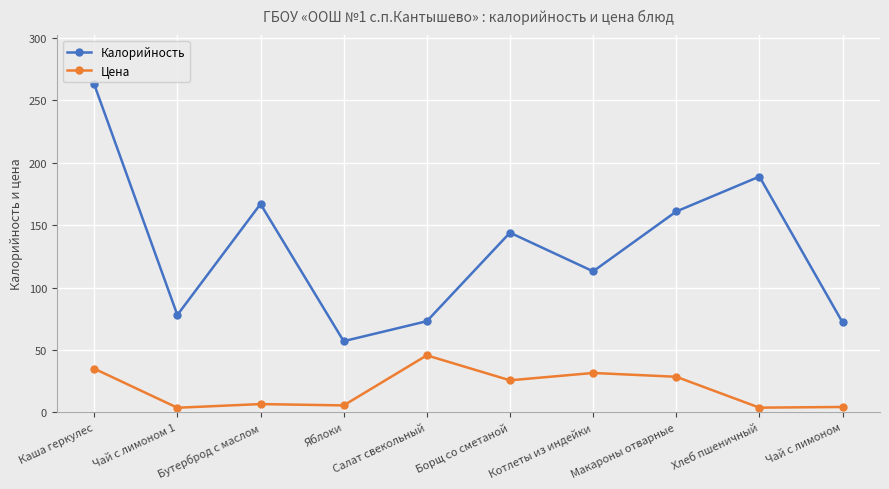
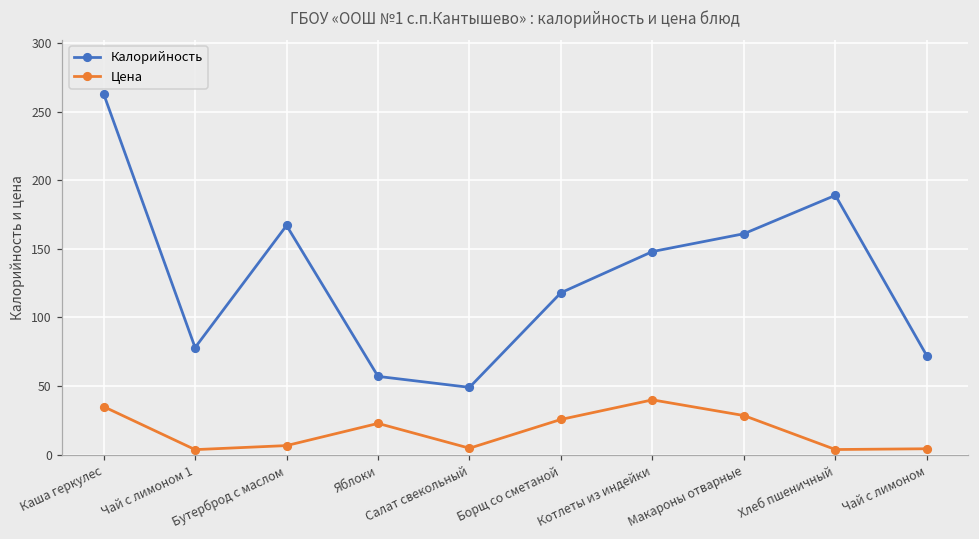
  {
    "Калорийность": {
      "Каша геркулес": 263,
      "Чай с лимоном 1": 78,
      "Бутерброд с маслом": 167,
      "Яблоки": 57,
-     "Салат свекольный": 73,
-     "Борщ со сметаной": 144,
-     "Котлеты из индейки": 113,
+     "Салат свекольный": 49,
+     "Борщ со сметаной": 118,
+     "Котлеты из индейки": 148,
      "Макароны отварные": 161,
      "Хлеб пшеничный": 189,
      "Чай с лимоном": 72
    },
    "Цена": {
      "Каша геркулес": 35,
      "Чай с лимоном 1": 4,
      "Бутерброд с маслом": 7,
-     "Яблоки": 5,
-     "Салат свекольный": 46,
+     "Яблоки": 23,
+     "Салат свекольный": 5,
      "Борщ со сметаной": 26,
-     "Котлеты из индейки": 32,
+     "Котлеты из индейки": 40,
      "Макароны отварные": 28,
      "Хлеб пшеничный": 4,
      "Чай с лимоном": 4
    }
  }
